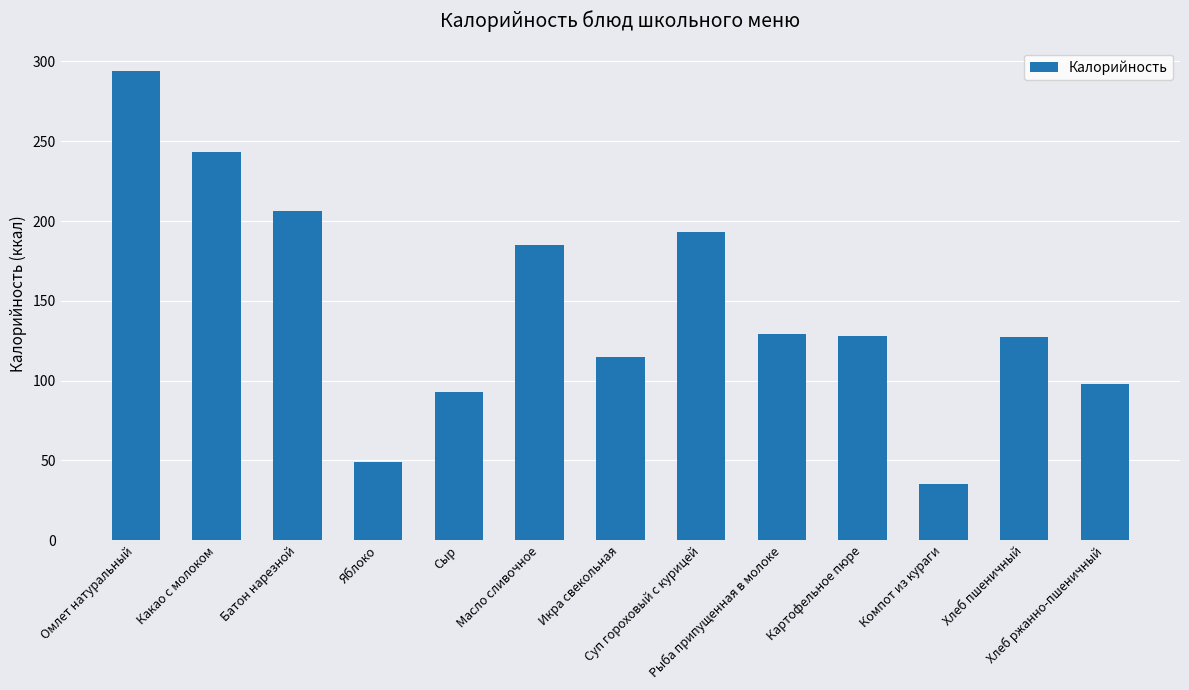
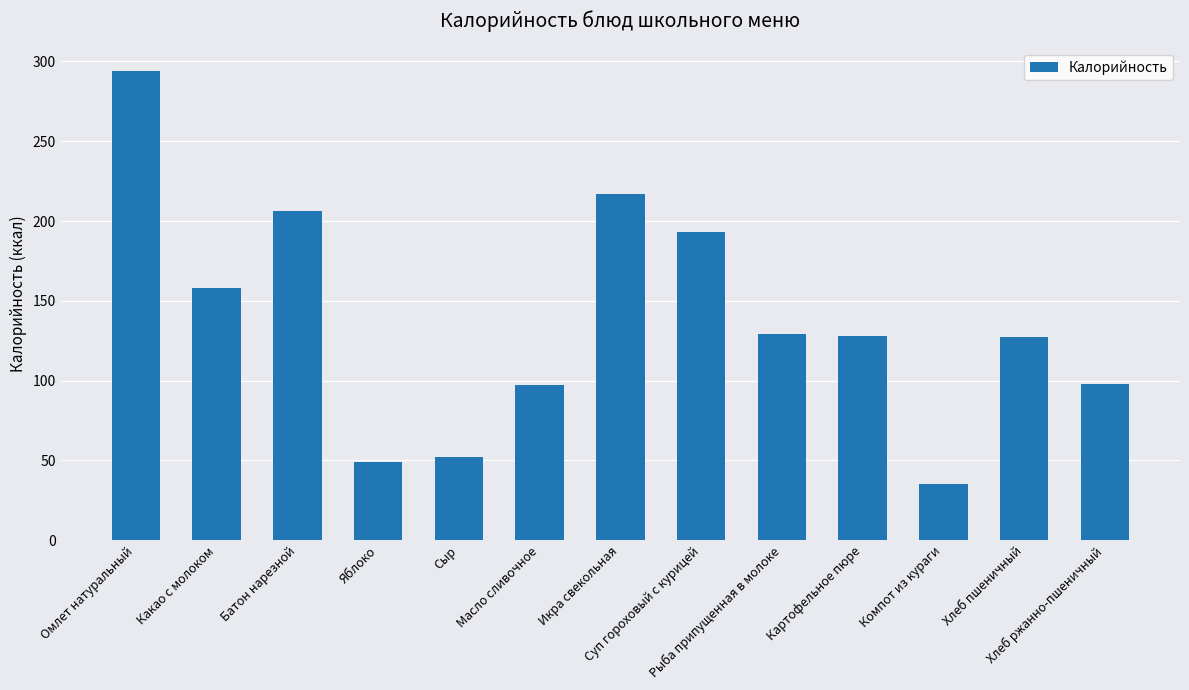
  {
    "Омлет натуральный": 294,
-   "Какао с молоком": 243,
+   "Какао с молоком": 158,
    "Батон нарезной": 206,
    "Яблоко": 49,
-   "Сыр": 93,
-   "Масло сливочное": 185,
-   "Икра свекольная": 115,
+   "Сыр": 52,
+   "Масло сливочное": 97,
+   "Икра свекольная": 217,
    "Суп гороховый с курицей": 193,
    "Рыба припущенная в молоке": 129,
    "Картофельное пюре": 128,
    "Компот из кураги": 35,
    "Хлеб пшеничный": 127,
    "Хлеб ржанно-пшеничный": 98
  }
